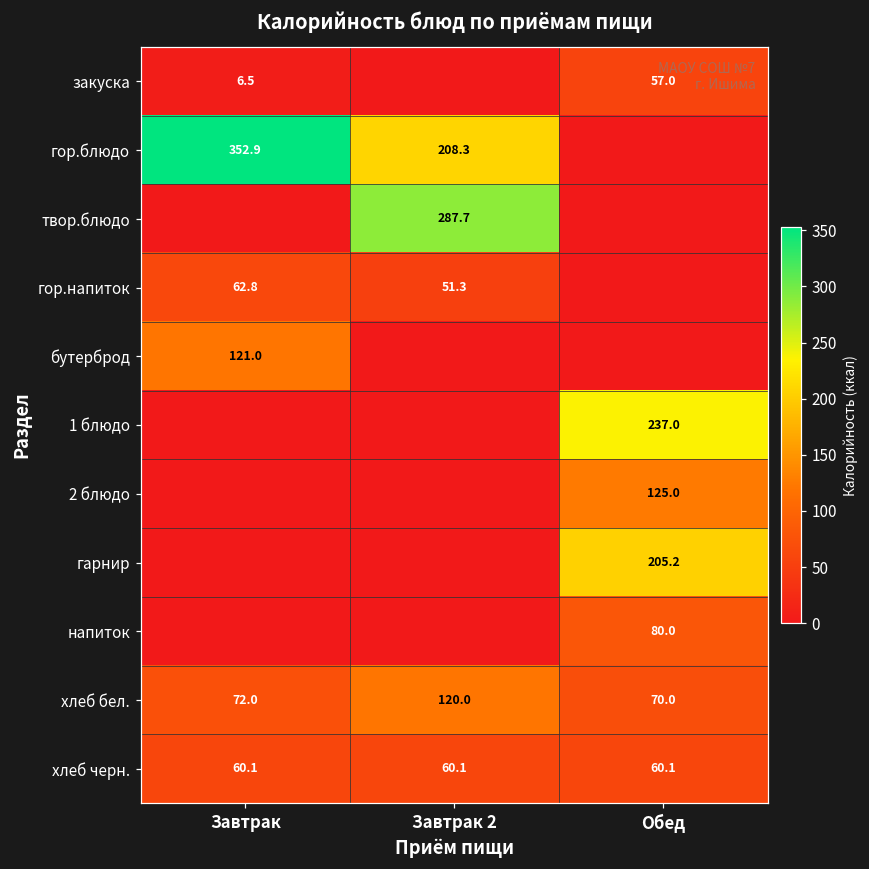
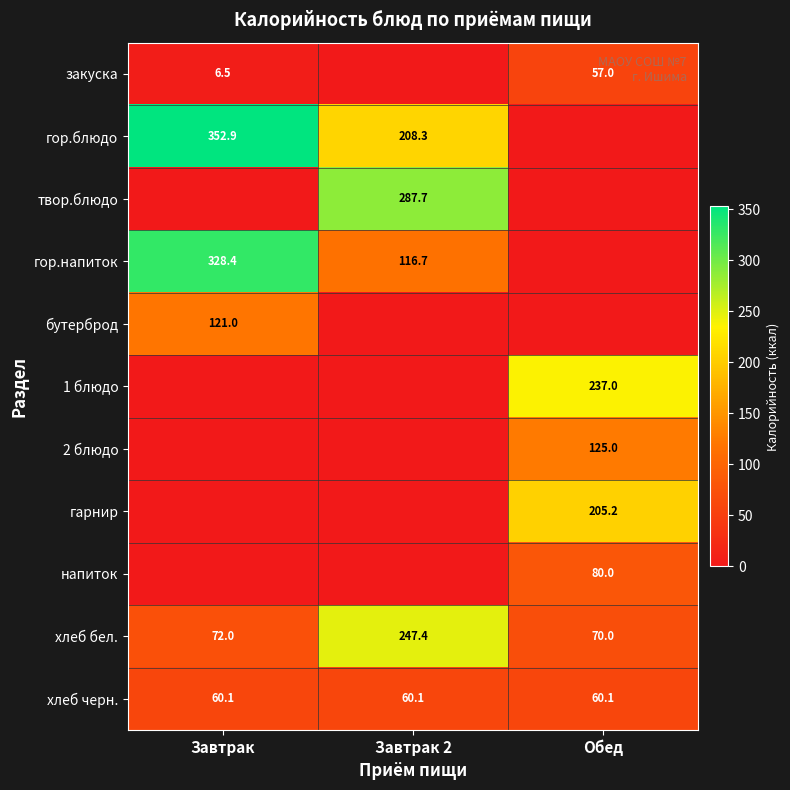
  {
    "закуска": {
      "Завтрак": 6.5,
      "Обед": 7
    },
    "гор.блюдо": {
      "Завтрак": 352.9,
      "Завтрак 2": 208.3
    },
    "твор.блюдо": {
      "Завтрак 2": 287.7
    },
    "гор.напиток": {
-     "Завтрак": 62.8,
-     "Завтрак 2": 51.3
+     "Завтрак": 328.4,
+     "Завтрак 2": 116.7
    },
    "бутерброд": {
      "Завтрак": 121.0
    },
    "1 блюдо": {
      "Обед": 237.0
    },
    "2 блюдо": {
      "Обед": 125.0
    },
    "гарнир": {
      "Обед": 205.2
    },
    "напиток": {
      "Обед": 80.0
    },
    "хлеб бел.": {
      "Завтрак": 72.0,
-     "Завтрак 2": 120.0,
+     "Завтрак 2": 247.4,
      "Обед": 70.0
    },
    "хлеб черн.": {
      "Завтрак": 60.1,
      "Завтрак 2": 60.1,
      "Обед": 60.1
    }
  }
